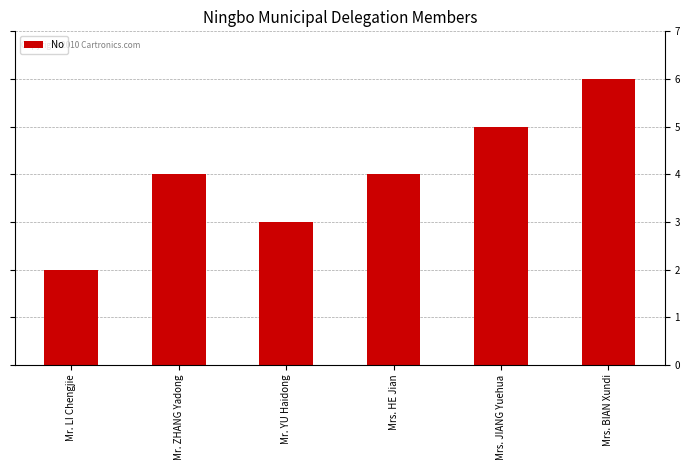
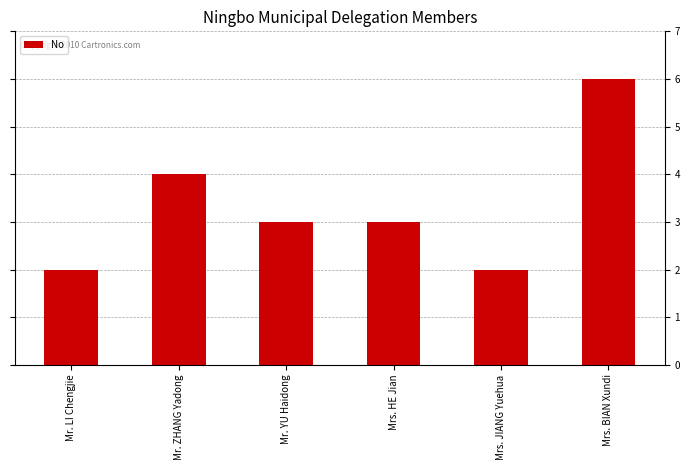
  {
    "Mr. LI Chengjie": 2,
    "Mr. ZHANG Yadong": 4,
    "Mr. YU Haidong": 3,
-   "Mrs. HE Jian": 4,
-   "Mrs. JIANG Yuehua": 5,
+   "Mrs. HE Jian": 3,
+   "Mrs. JIANG Yuehua": 2,
    "Mrs. BIAN Xundi": 6
  }
